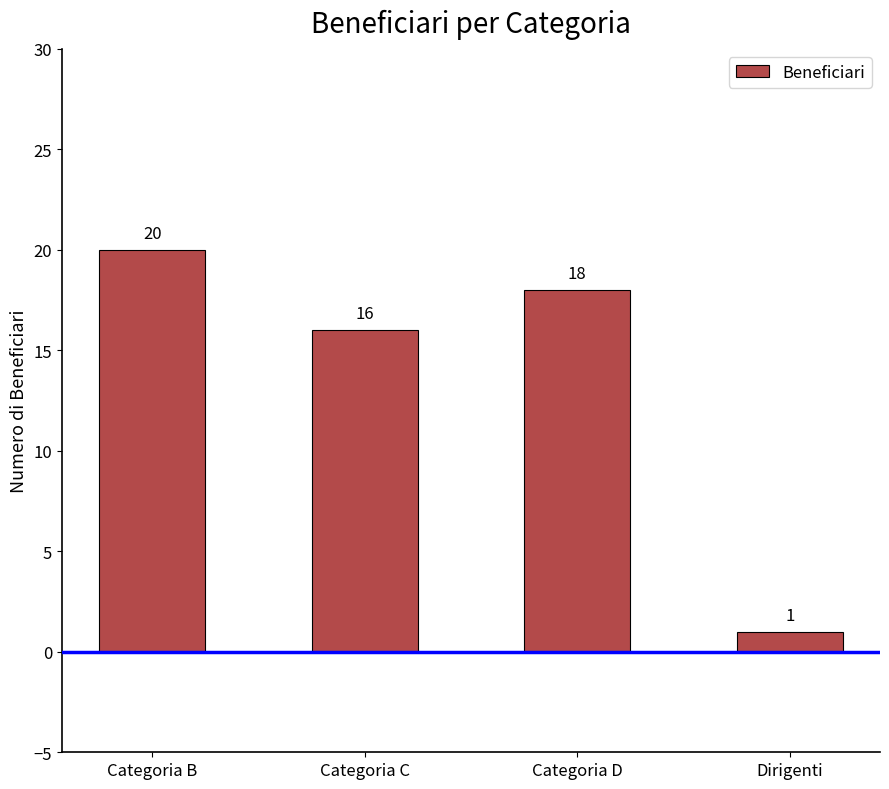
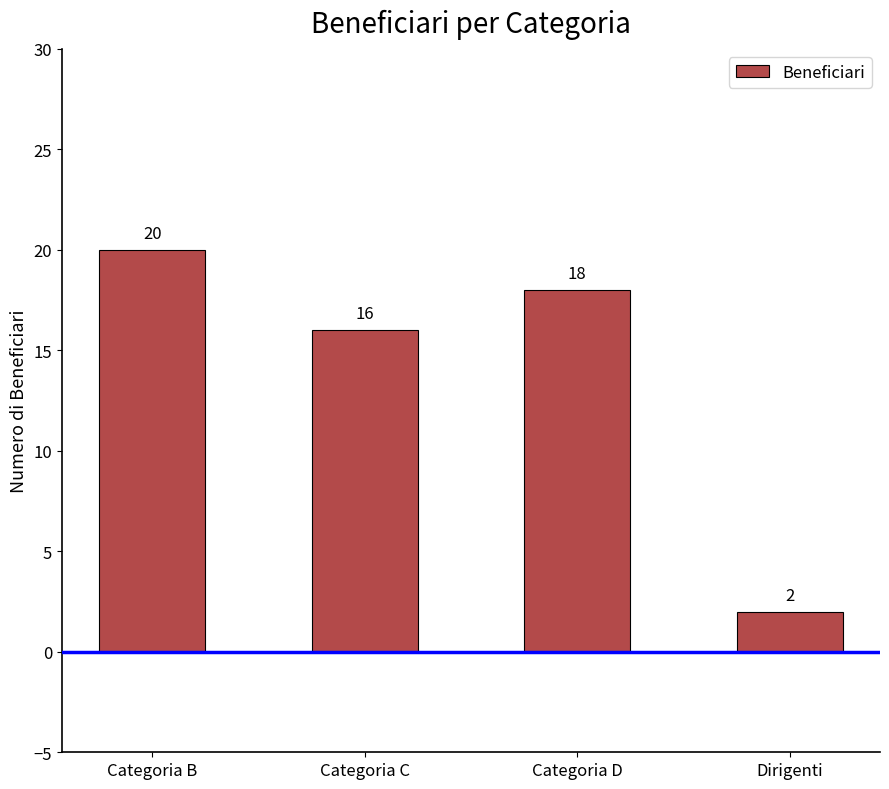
  {
    "Categoria B": 20,
    "Categoria C": 16,
    "Categoria D": 18,
-   "Dirigenti": 1
+   "Dirigenti": 2
  }
